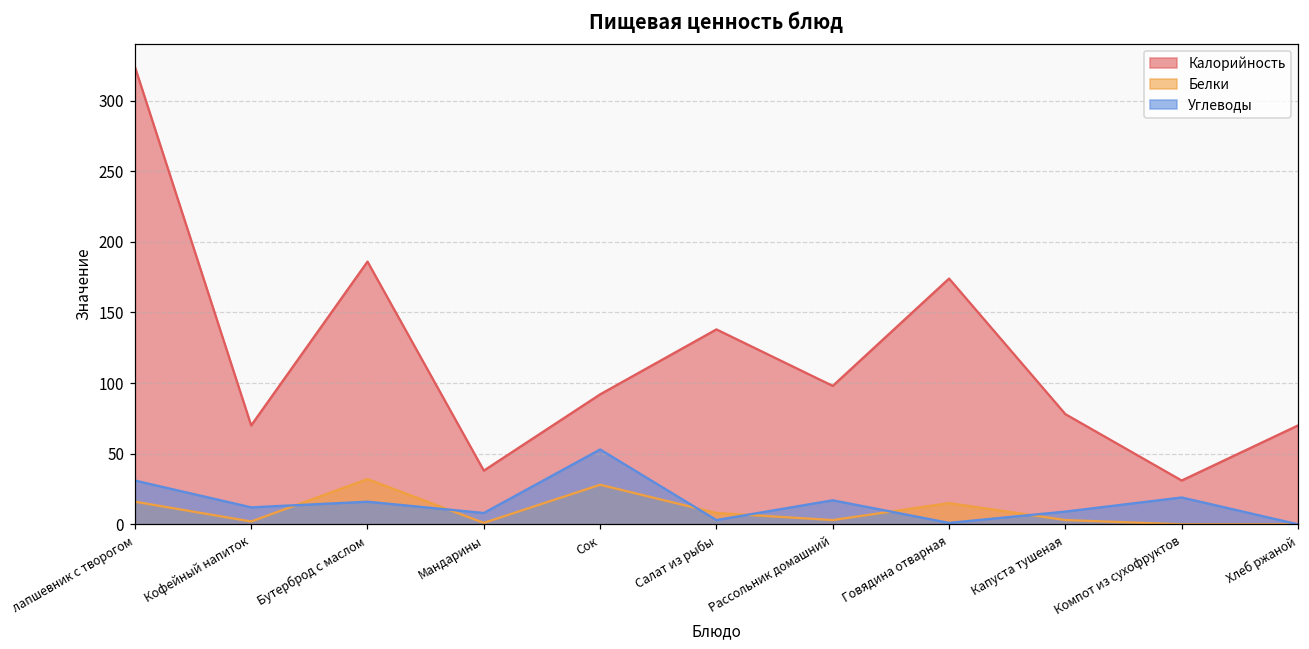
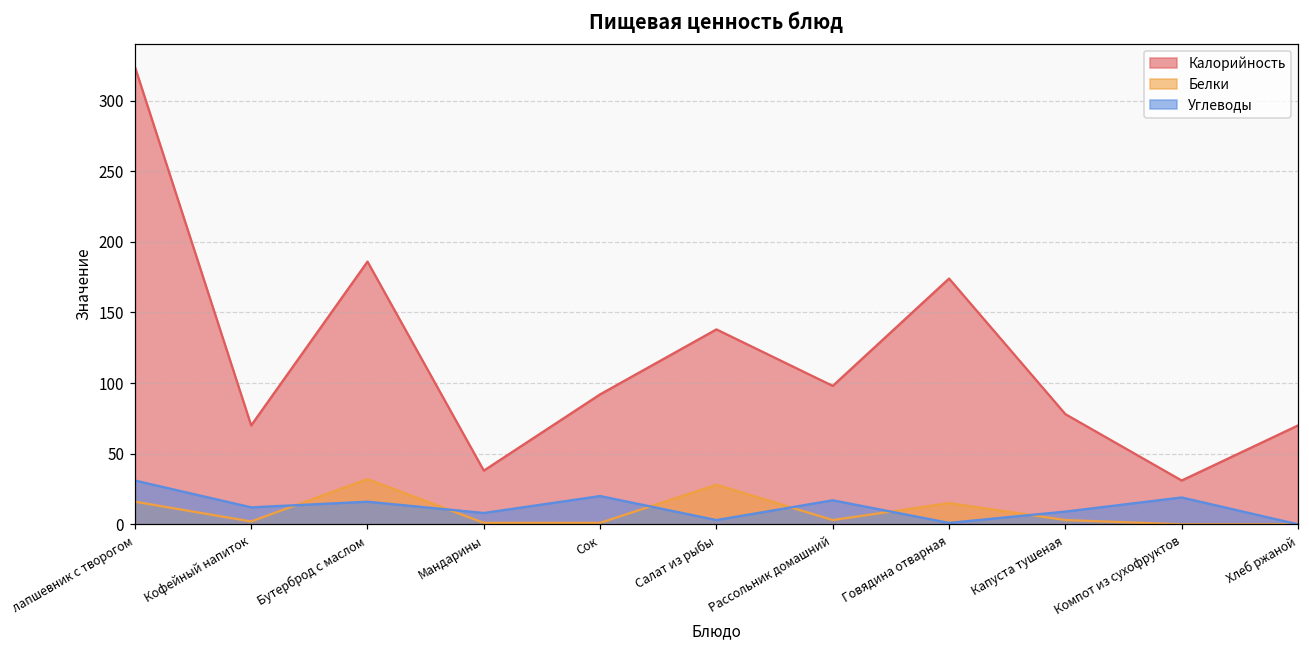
  {
    "Калорийность": {
      "лапшевник с творогом": 324,
      "Кофейный напиток": 70,
      "Бутерброд с маслом": 186,
      "Мандарины": 38,
      "Сок": 92,
      "Салат из рыбы": 138,
      "Рассольник домашний": 98,
      "Говядина отварная": 174,
      "Капуста тушеная": 78,
      "Компот из сухофруктов": 31,
      "Хлеб ржаной": 70
    },
    "Белки": {
      "лапшевник с творогом": 16,
      "Кофейный напиток": 2,
      "Бутерброд с маслом": 32,
      "Мандарины": 1,
-     "Сок": 28,
-     "Салат из рыбы": 8,
+     "Сок": 1,
+     "Салат из рыбы": 28,
      "Рассольник домашний": 3,
      "Говядина отварная": 15,
      "Капуста тушеная": 3,
      "Компот из сухофруктов": 0
    },
    "Углеводы": {
      "лапшевник с творогом": 31,
      "Кофейный напиток": 12,
      "Бутерброд с маслом": 16,
      "Мандарины": 8,
-     "Сок": 53,
+     "Сок": 20,
      "Салат из рыбы": 3,
      "Рассольник домашний": 17,
      "Говядина отварная": 1,
      "Капуста тушеная": 9,
      "Компот из сухофруктов": 19
    }
  }
